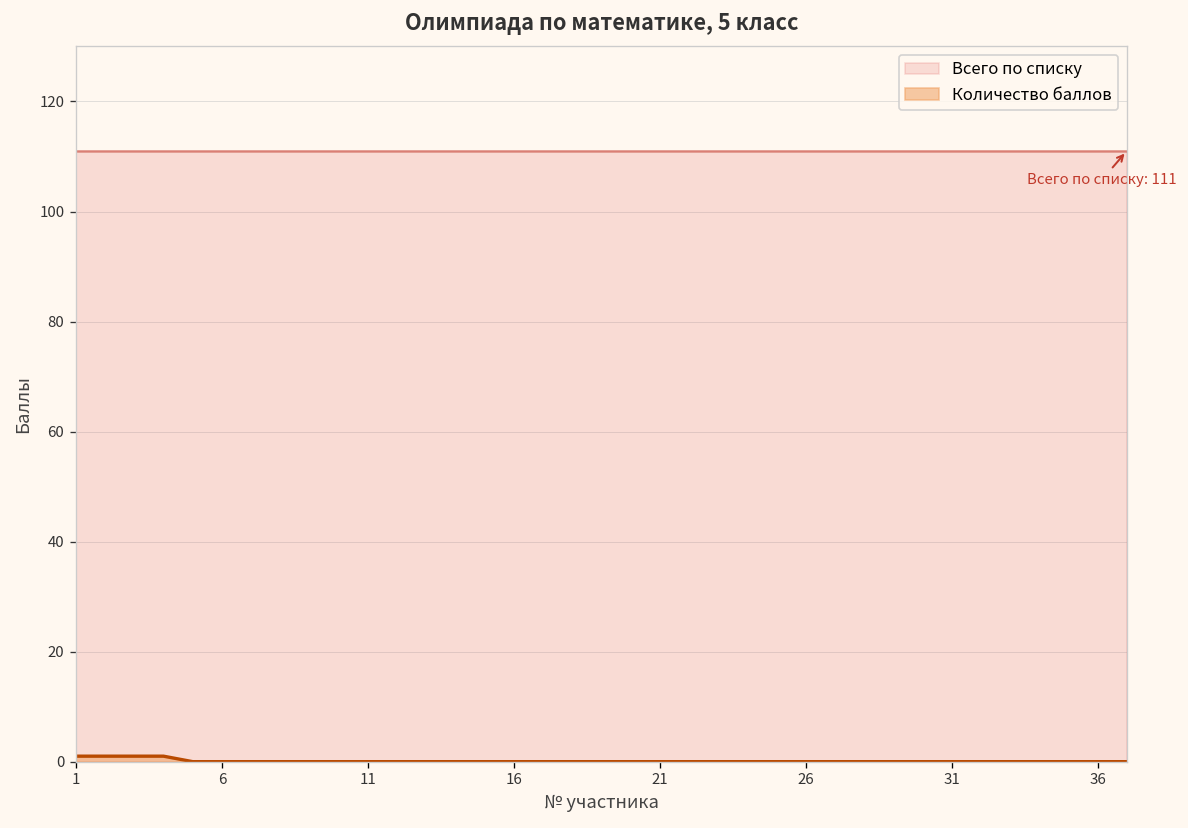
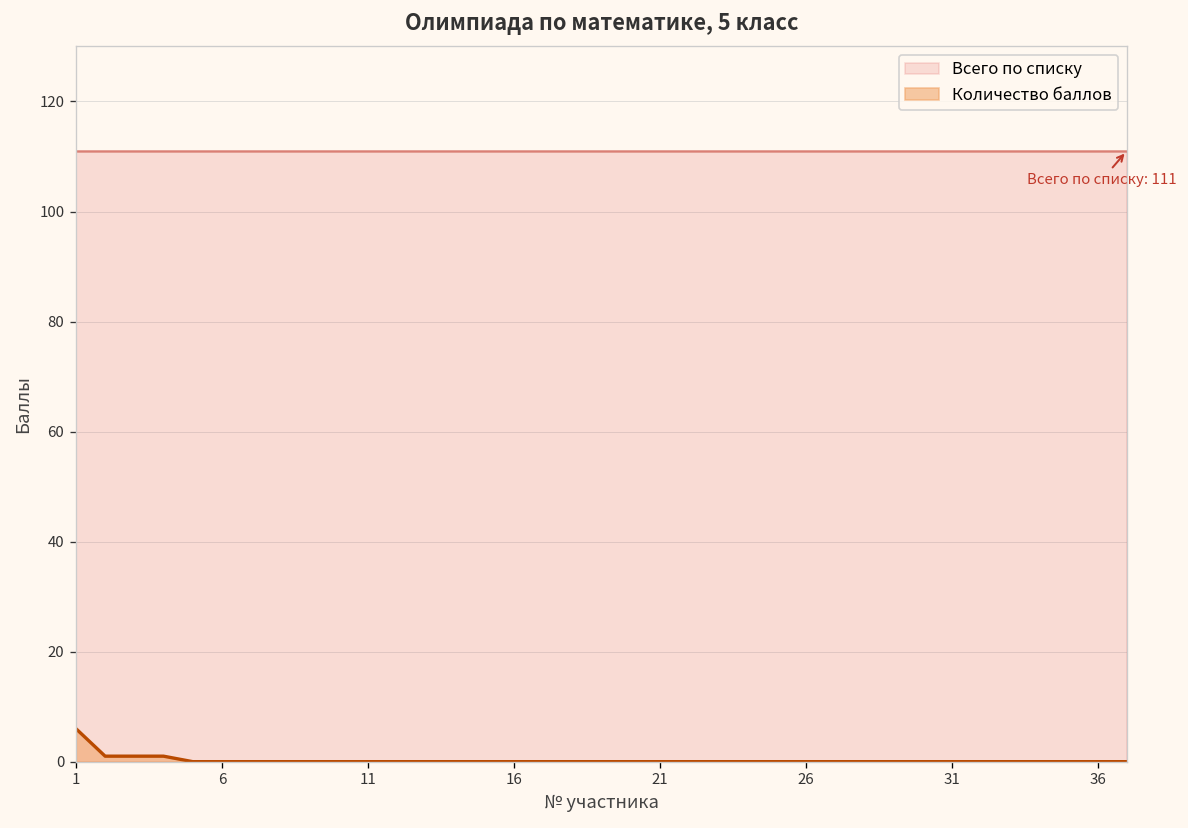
  {
    "Всего по списку": {
      "36": 111
    },
    "Количество баллов": {
-     "1": 1,
+     "1": 6,
      "6": 0,
      "11": 0,
      "16": 0,
      "21": 0,
      "26": 0,
      "31": 0,
      "36": 0
    }
  }
